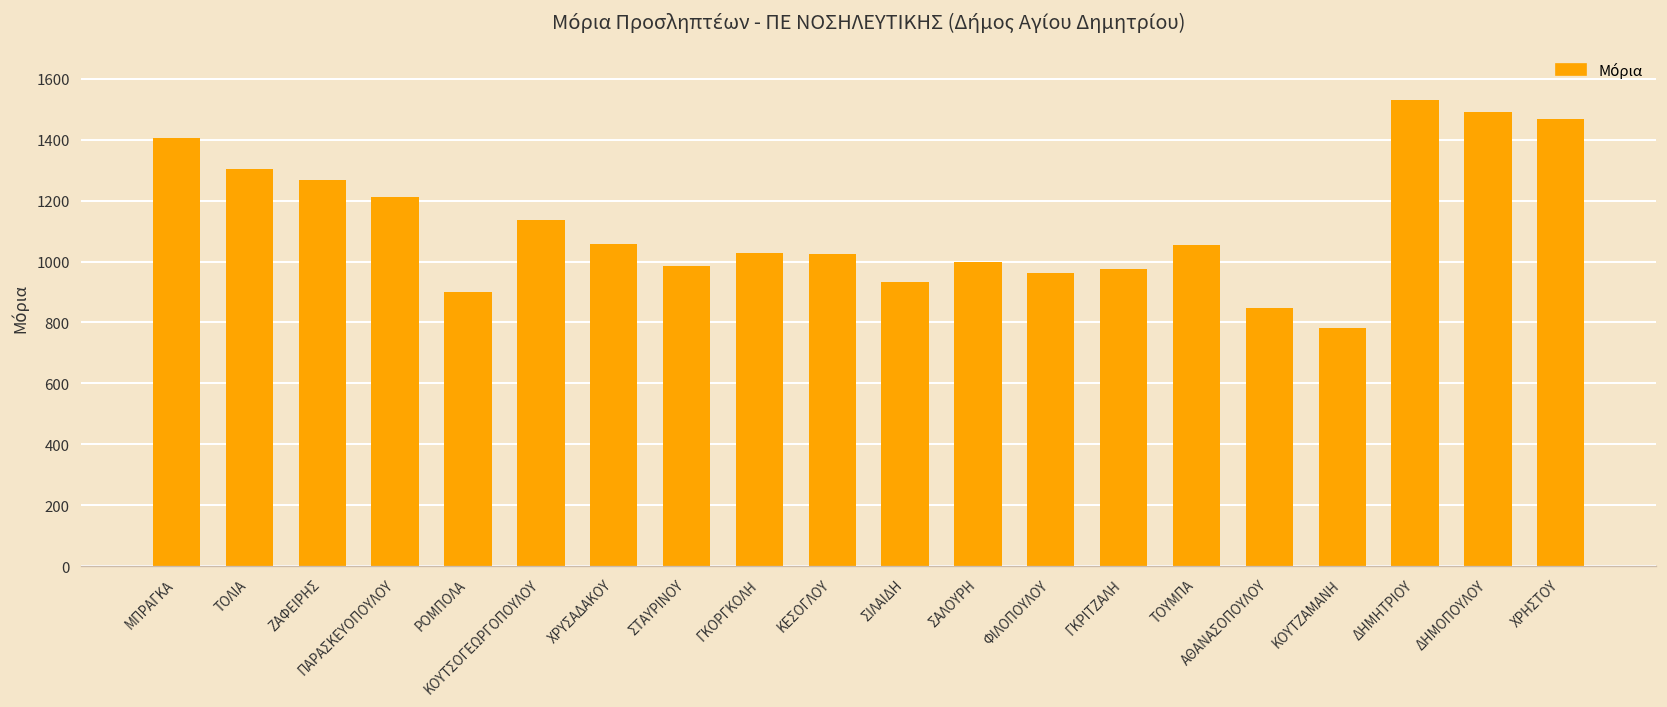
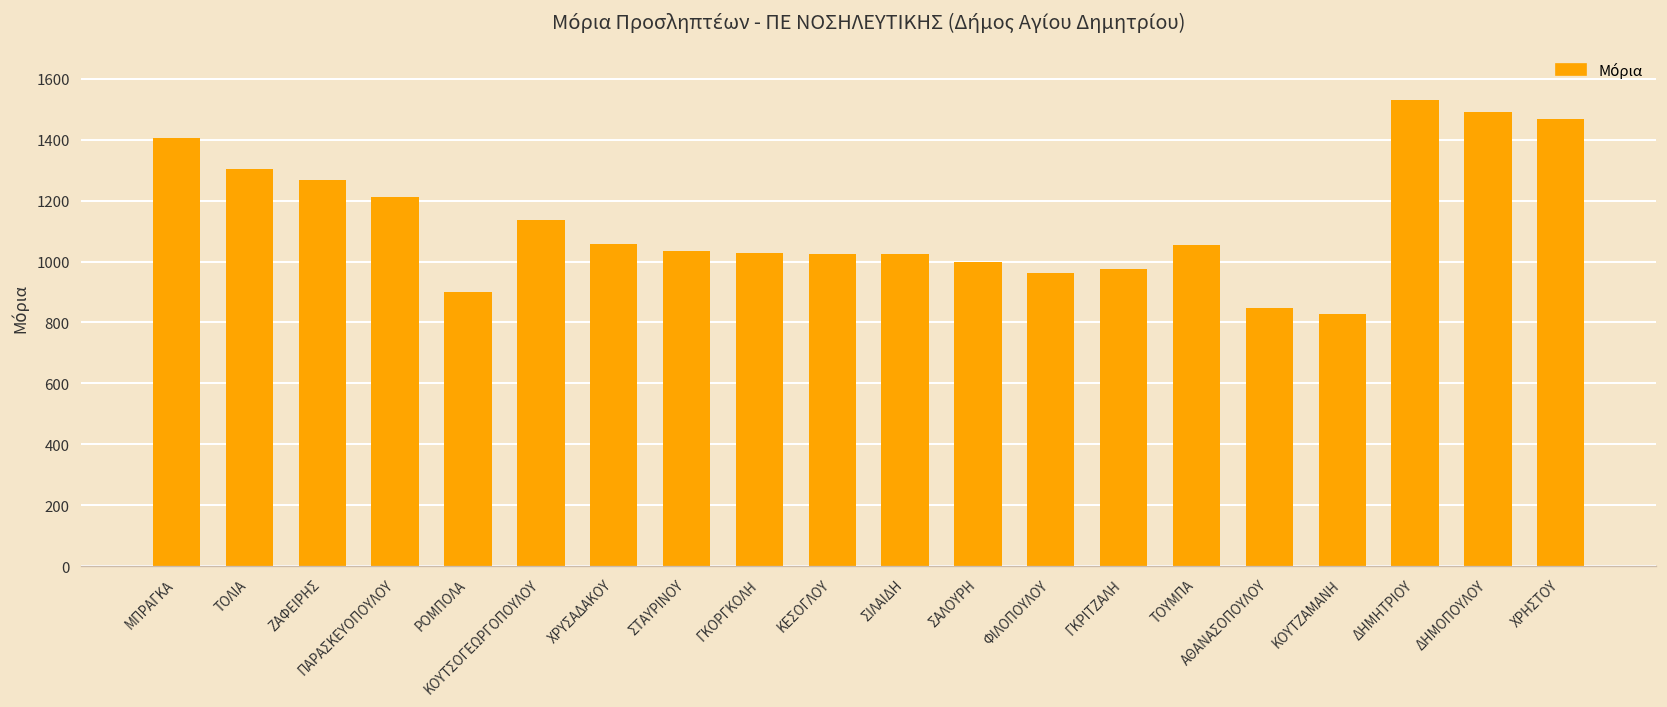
  {
    "ΜΠΡΑΓΚΑ": 1410,
    "ΤΟΛΙΑ": 1300,
    "ΖΑΦΕΙΡΗΣ": 1270,
    "ΠΑΡΑΣΚΕΥΟΠΟΥΛΟΥ": 1210,
    "ΡΟΜΠΟΛΑ": 900,
    "ΚΟΥΤΣΟΓΕΩΡΓΟΠΟΥΛΟΥ": 1140,
    "ΧΡΥΣΑΔΑΚΟΥ": 1060,
-   "ΣΤΑΥΡΙΝΟΥ": 980,
+   "ΣΤΑΥΡΙΝΟΥ": 1030,
    "ΓΚΟΡΓΚΟΛΗ": 1030,
    "ΚΕΣΟΓΛΟΥ": 1030,
-   "ΣΙΛΑΙΔΗ": 930,
+   "ΣΙΛΑΙΔΗ": 1020,
    "ΣΑΛΟΥΡΗ": 1000,
    "ΦΙΛΟΠΟΥΛΟΥ": 960,
    "ΓΚΡΙΤΖΑΛΗ": 980,
    "ΤΟΥΜΠΑ": 1050,
    "ΑΘΑΝΑΣΟΠΟΥΛΟΥ": 850,
-   "ΚΟΥΤΖΑΜΑΝΗ": 780,
+   "ΚΟΥΤΖΑΜΑΝΗ": 830,
    "ΔΗΜΗΤΡΙΟΥ": 1530,
    "ΔΗΜΟΠΟΥΛΟΥ": 1490,
    "ΧΡΗΣΤΟΥ": 1470
  }
